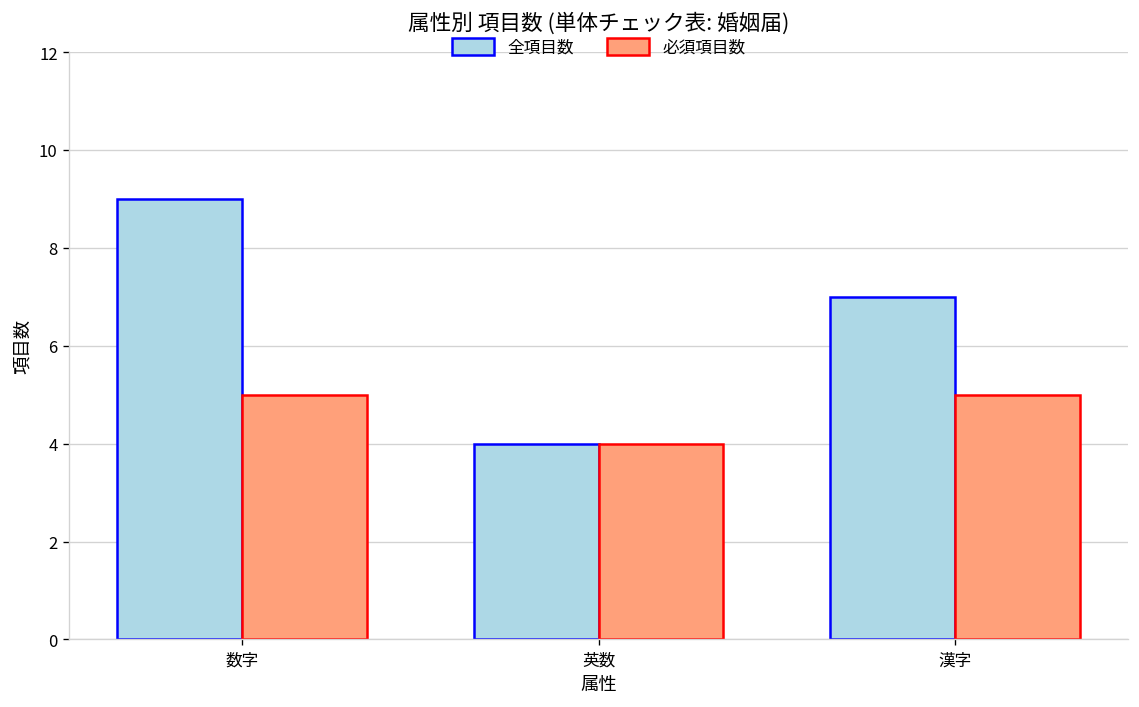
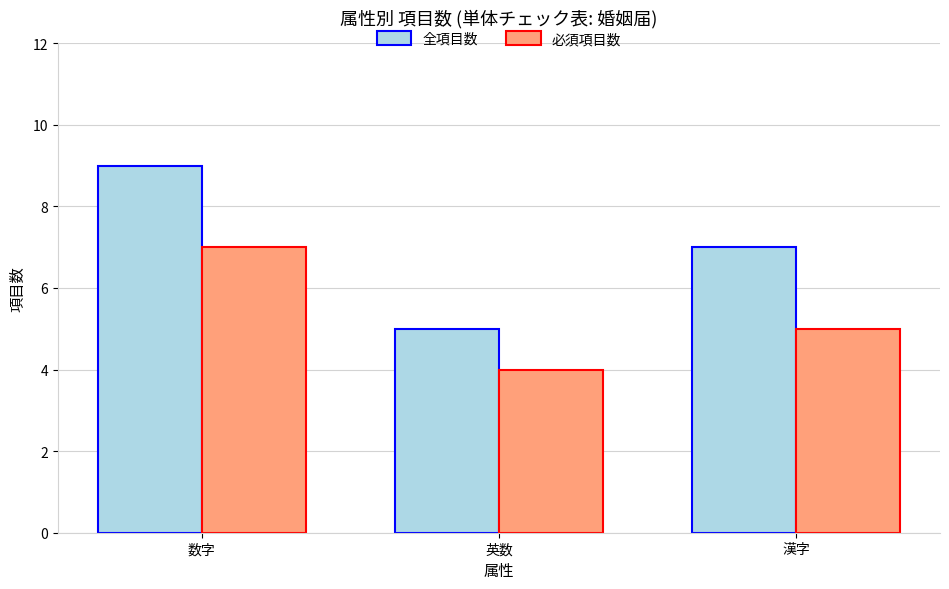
  {
    "全項目数": {
      "数字": 9,
-     "英数": 4,
+     "英数": 5,
      "漢字": 7
    },
    "必須項目数": {
-     "数字": 5,
+     "数字": 7,
      "英数": 4,
      "漢字": 5
    }
  }
